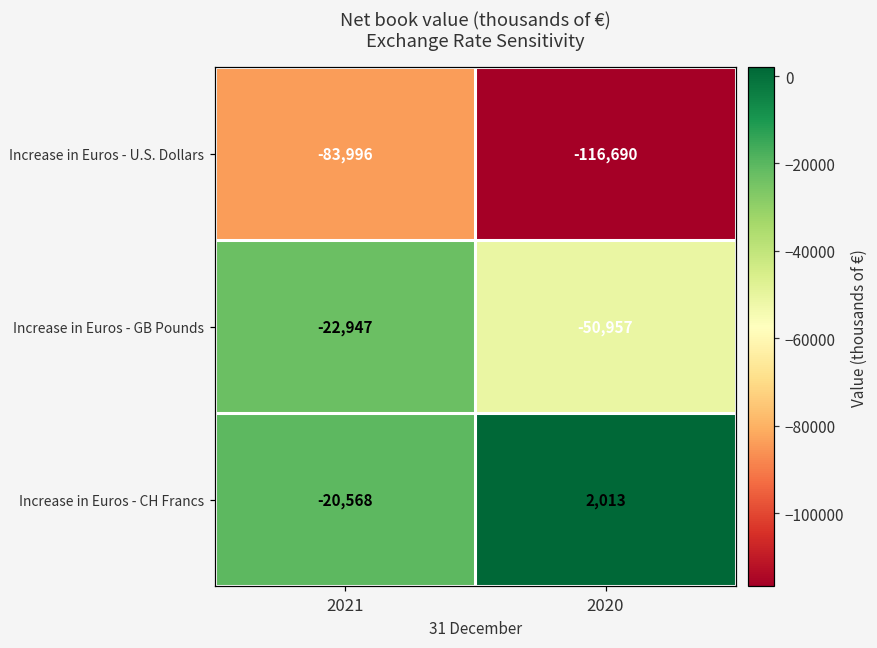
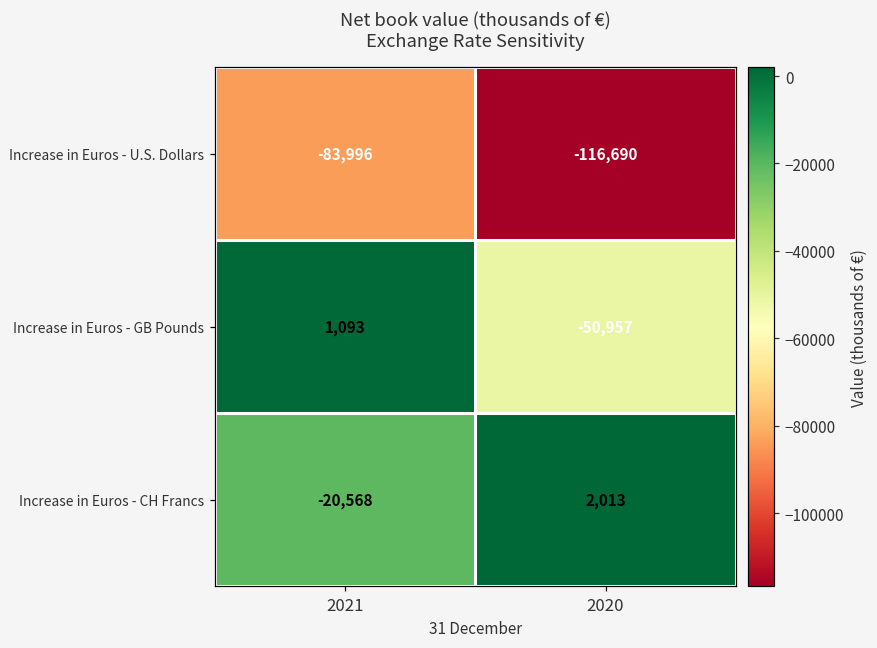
  {
    "Increase in Euros - U.S. Dollars": {
      "2021": "-83,996",
      "2020": "-116,690"
    },
    "Increase in Euros - GB Pounds": {
-     "2021": "-22,947",
+     "2021": "1,093",
      "2020": "-50,957"
    },
    "Increase in Euros - CH Francs": {
      "2021": "-20,568",
      "2020": "2,013"
    }
  }
